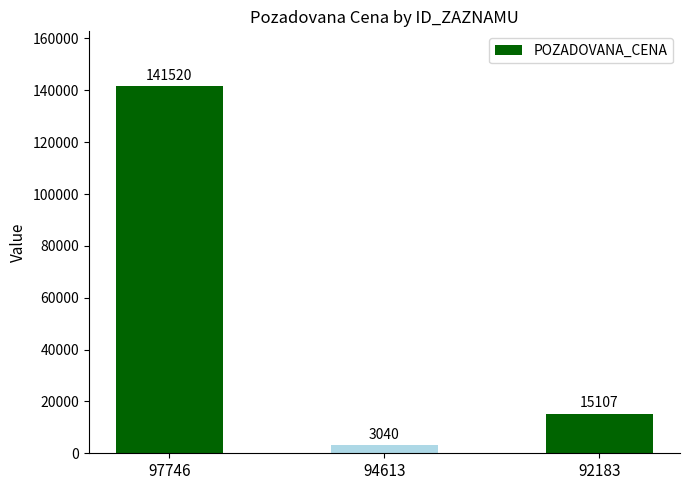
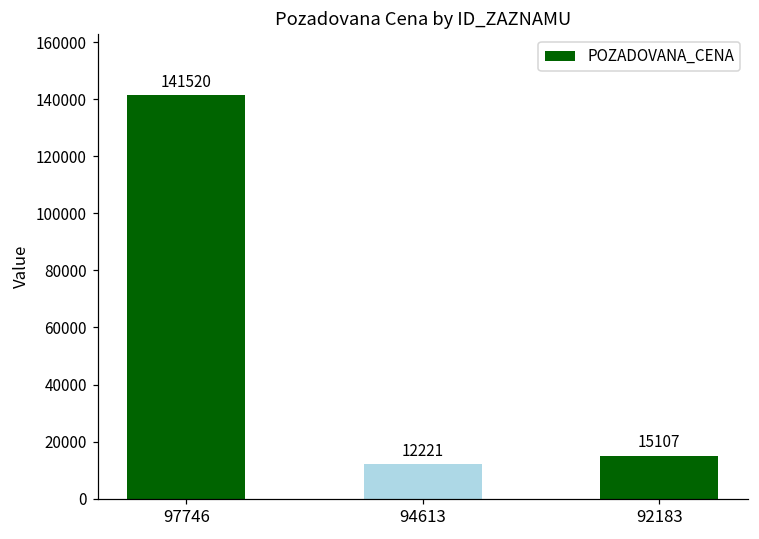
  {
    "97746": 141520,
-   "94613": 3040,
+   "94613": 12221,
    "92183": 15107
  }
